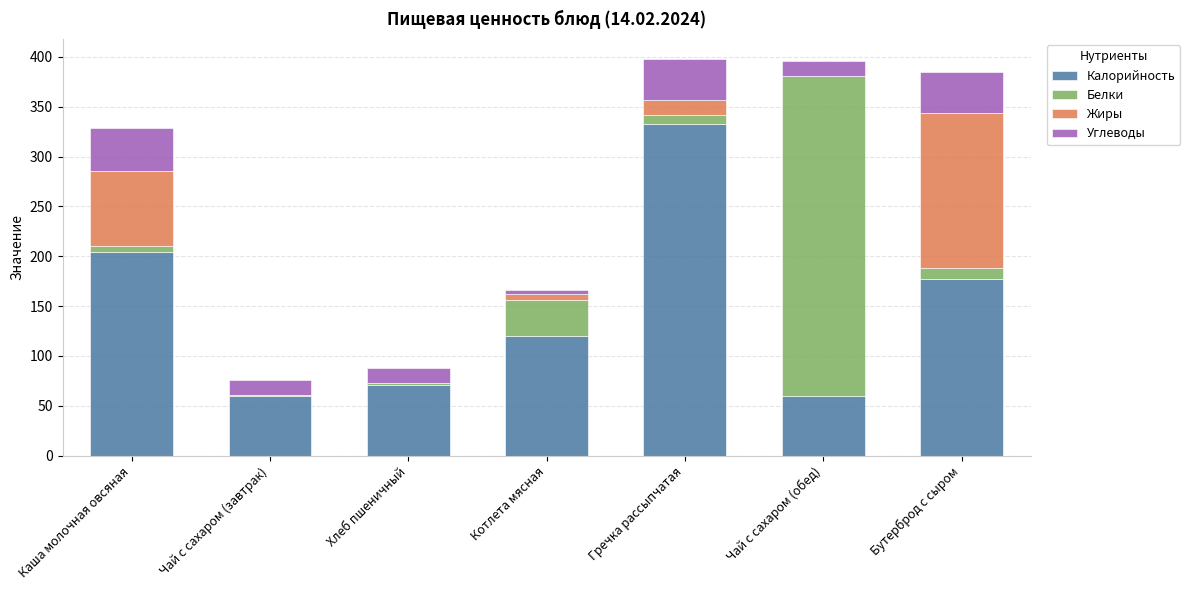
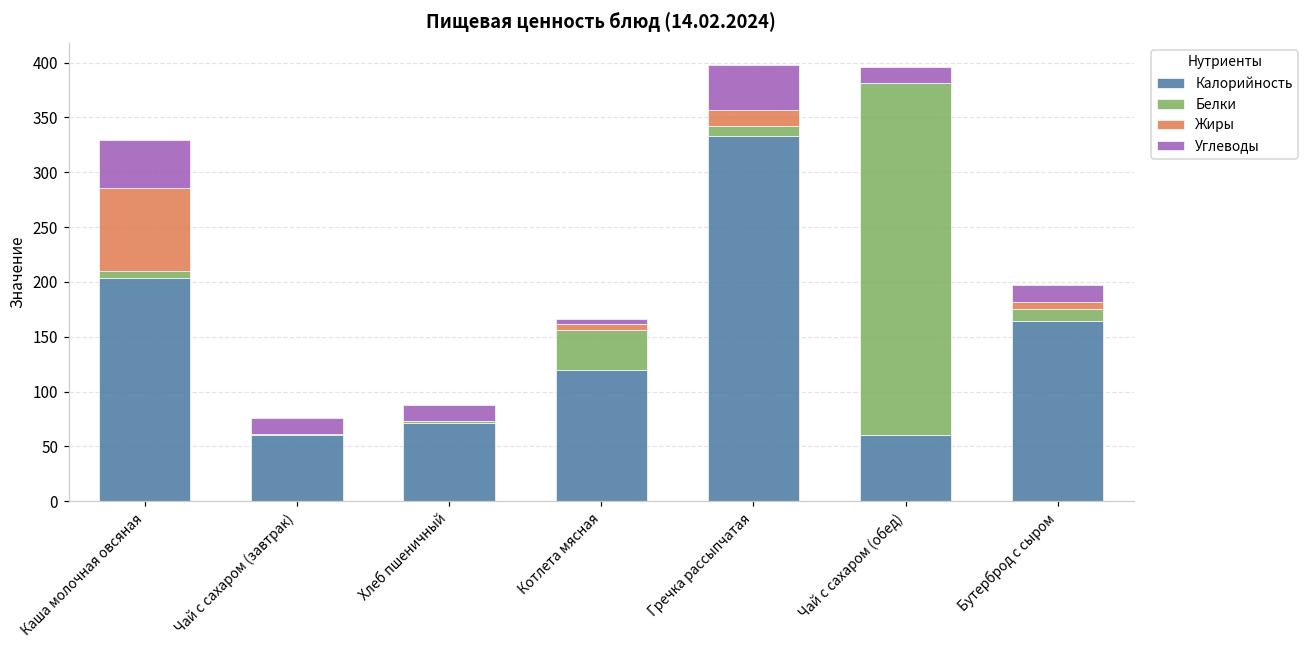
  {
    "Калорийность": {
      "Каша молочная овсяная": 200,
      "Чай с сахаром (завтрак)": 60,
      "Хлеб пшеничный": 70,
      "Котлета мясная": 120,
      "Гречка рассыпчатая": 330,
      "Чай с сахаром (обед)": 60,
-     "Бутерброд с сыром": 180
+     "Бутерброд с сыром": 160
    },
    "Белки": {
      "Каша молочная овсяная": 10,
      "Котлета мясная": 40,
      "Гречка рассыпчатая": 10,
      "Чай с сахаром (обед)": 320,
      "Бутерброд с сыром": 10
    },
    "Жиры": {
      "Каша молочная овсяная": 80,
      "Чай с сахаром (завтрак)": 0,
      "Хлеб пшеничный": 0,
      "Котлета мясная": 10,
      "Гречка рассыпчатая": 20,
      "Чай с сахаром (обед)": 0,
-     "Бутерброд с сыром": 160
+     "Бутерброд с сыром": 10
    },
    "Углеводы": {
      "Каша молочная овсяная": 40,
      "Чай с сахаром (завтрак)": 20,
      "Хлеб пшеничный": 20,
      "Котлета мясная": 0,
      "Гречка рассыпчатая": 40,
      "Чай с сахаром (обед)": 20,
-     "Бутерброд с сыром": 40
+     "Бутерброд с сыром": 20
    }
  }
